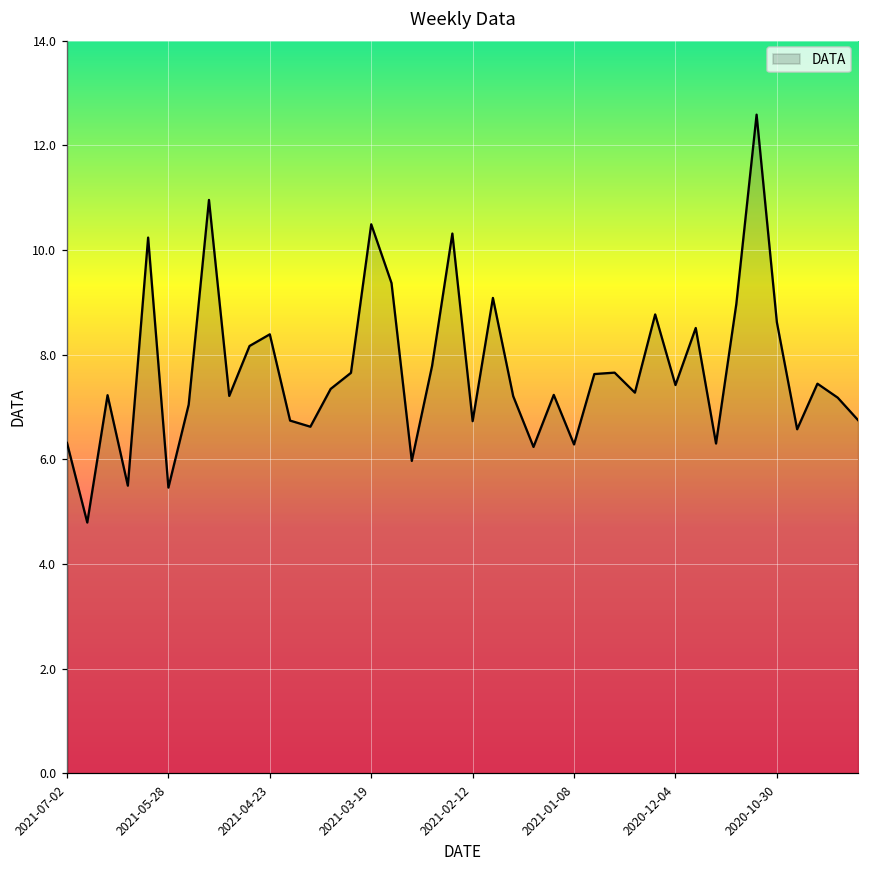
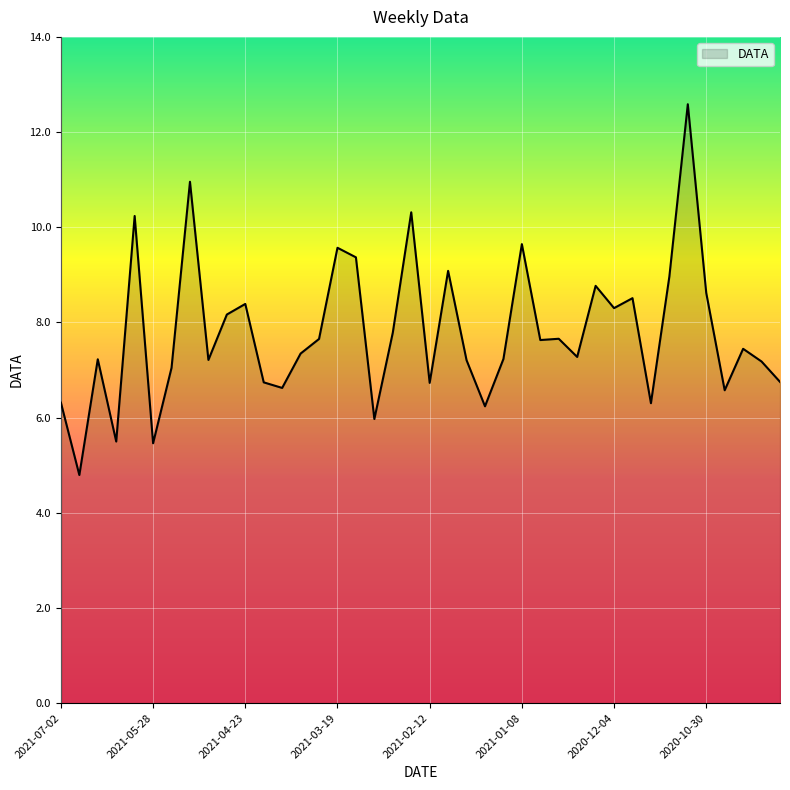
  {
    "2021-07-02": 6.3,
    "2021-05-28": 5.5,
    "2021-04-23": 8.4,
-   "2021-03-19": 10.5,
+   "2021-03-19": 9.6,
    "2021-02-12": 6.7,
-   "2021-01-08": 6.3,
-   "2020-12-04": 7.4,
+   "2021-01-08": 9.6,
+   "2020-12-04": 8.3,
    "2020-10-30": 8.6
  }
